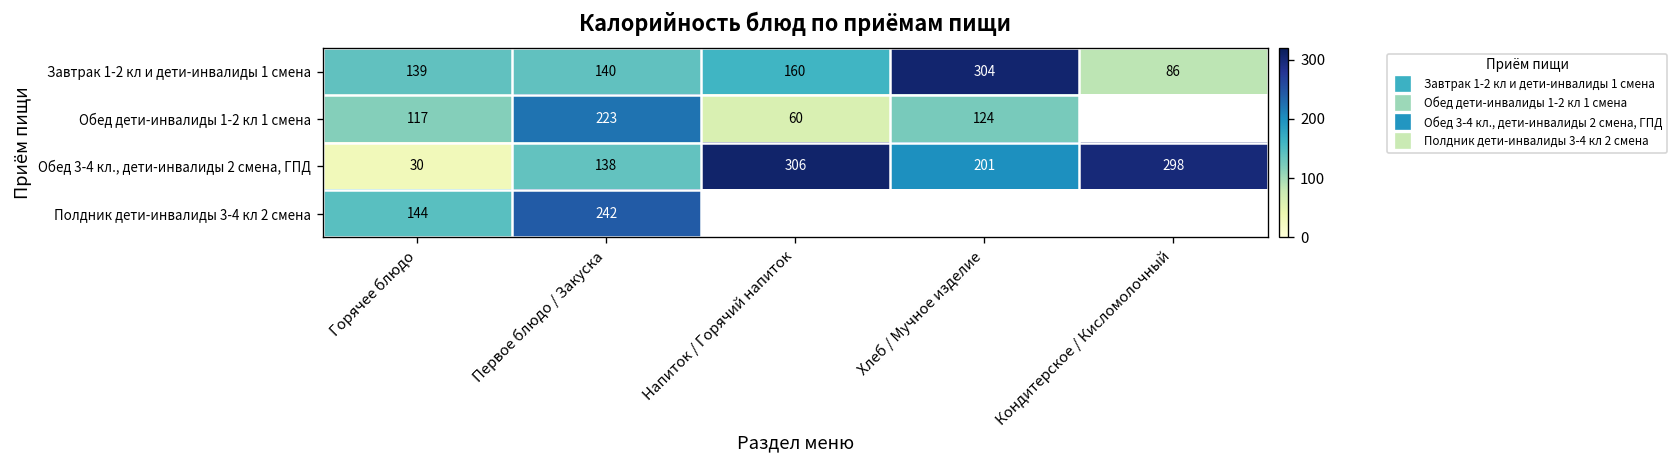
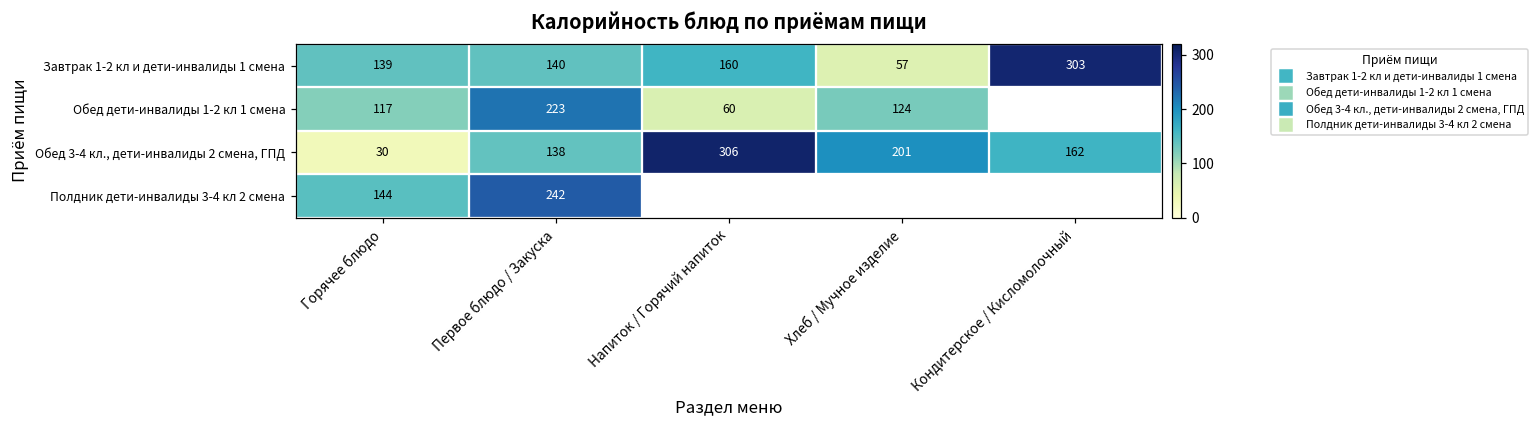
  {
    "Завтрак 1-2 кл и дети-инвалиды 1 смена": {
      "Горячее блюдо": 139,
      "Первое блюдо / Закуска": 140,
      "Напиток / Горячий напиток": 160,
-     "Хлеб / Мучное изделие": 304,
-     "Кондитерское / Кисломолочный": 86
+     "Хлеб / Мучное изделие": 57,
+     "Кондитерское / Кисломолочный": 303
    },
    "Обед дети-инвалиды 1-2 кл 1 смена": {
      "Горячее блюдо": 117,
      "Первое блюдо / Закуска": 223,
      "Напиток / Горячий напиток": 60,
      "Хлеб / Мучное изделие": 124
    },
    "Обед 3-4 кл., дети-инвалиды 2 смена, ГПД": {
      "Горячее блюдо": 30,
      "Первое блюдо / Закуска": 138,
      "Напиток / Горячий напиток": 306,
      "Хлеб / Мучное изделие": 201,
-     "Кондитерское / Кисломолочный": 298
+     "Кондитерское / Кисломолочный": 162
    },
    "Полдник дети-инвалиды 3-4 кл 2 смена": {
      "Горячее блюдо": 144,
      "Первое блюдо / Закуска": 242
    }
  }
